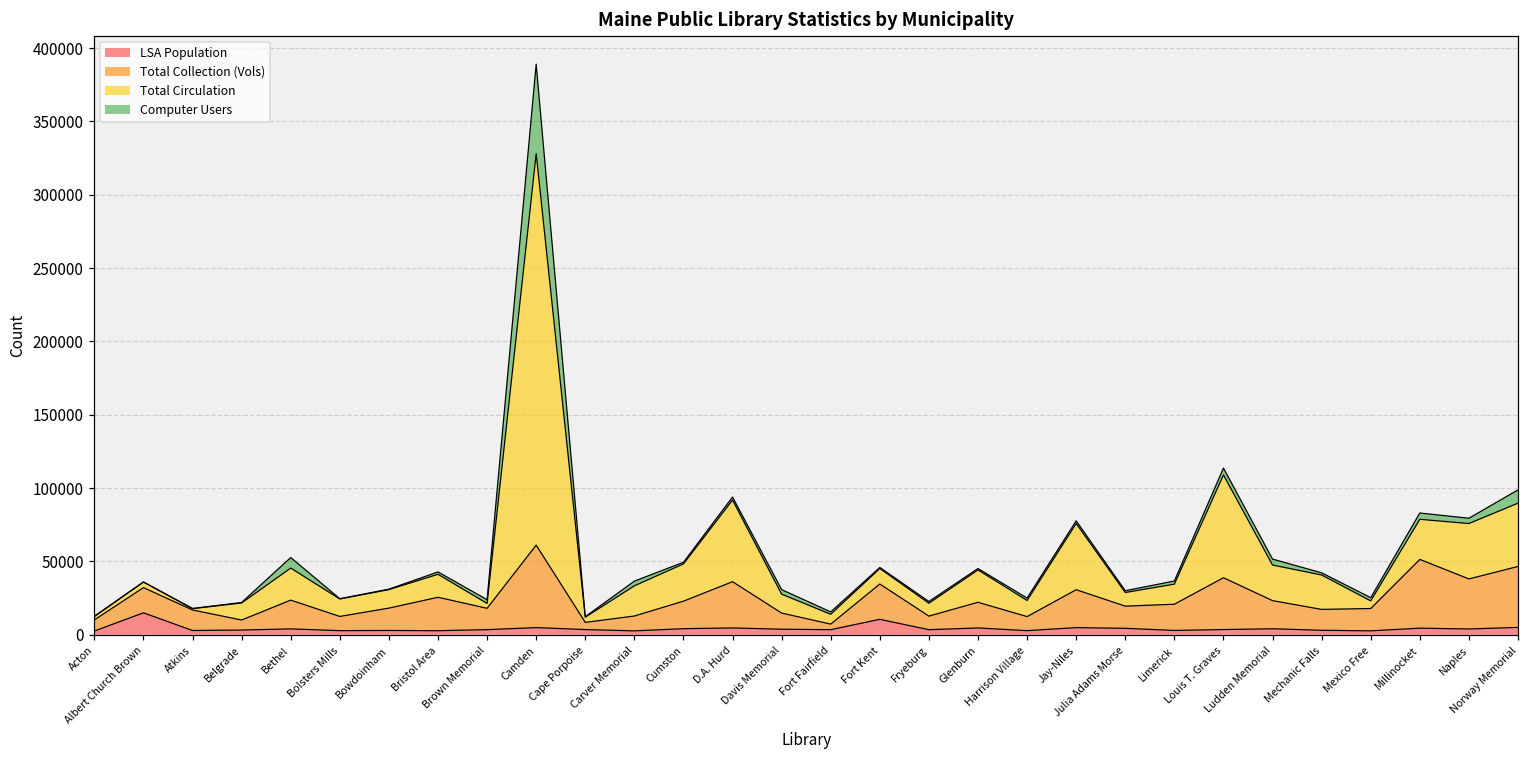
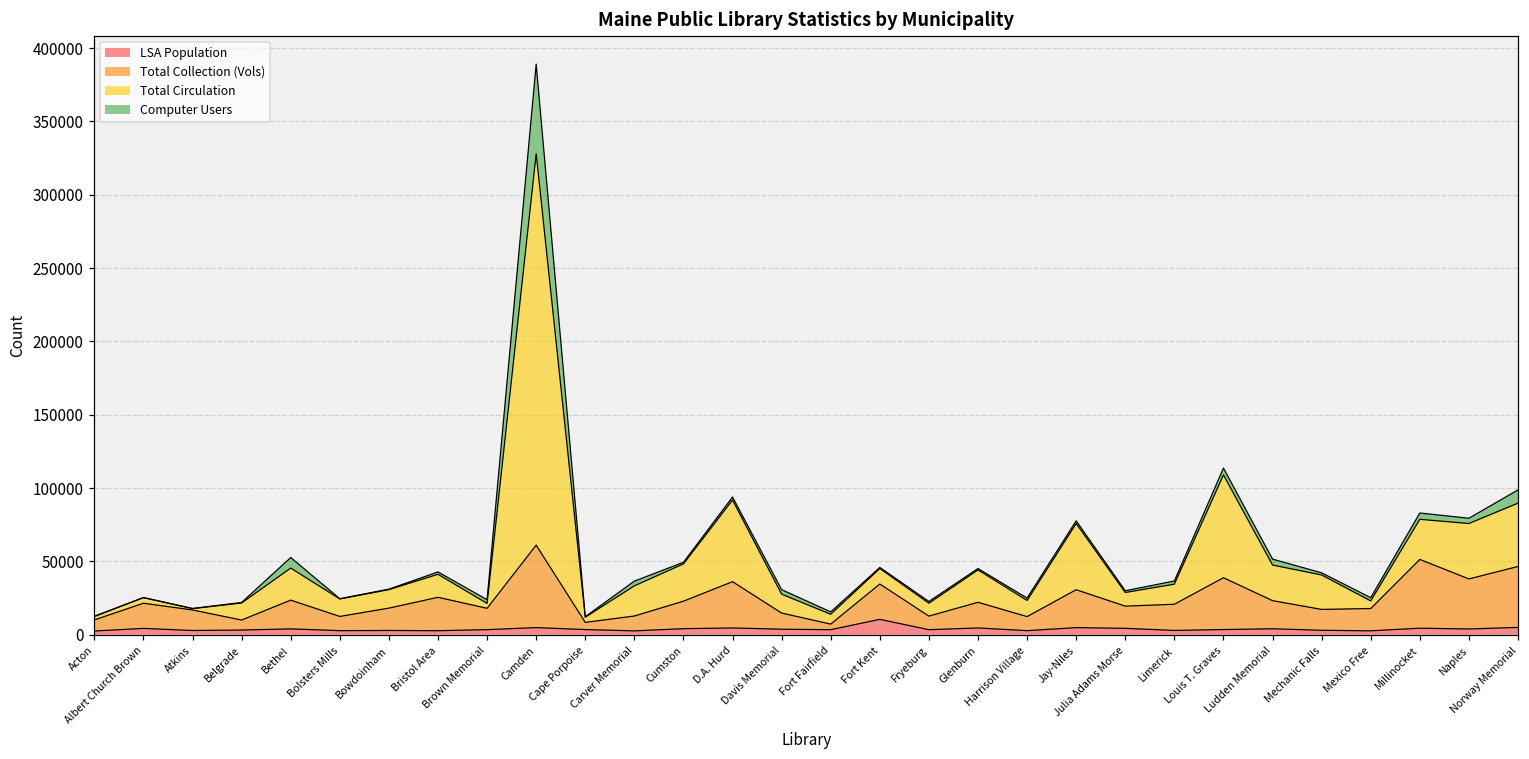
  {
    "LSA Population": {
      "Acton": 3000,
-     "Albert Church Brown": 15000,
+     "Albert Church Brown": 4000,
      "Atkins": 3000,
      "Belgrade": 3000,
      "Bethel": 4000,
      "Bolsters Mills": 3000,
      "Bowdoinham": 3000,
      "Bristol Area": 3000,
      "Brown Memorial": 3000,
      "Camden": 5000,
      "Cape Porpoise": 4000,
      "Carver Memorial": 3000,
      "Cumston": 4000,
      "D.A. Hurd": 5000,
      "Davis Memorial": 4000,
      "Fort Fairfield": 3000,
      "Fort Kent": 10000,
      "Fryeburg": 3000,
      "Glenburn": 5000,
      "Harrison Village": 3000,
      "Jay-Niles": 5000,
      "Julia Adams Morse": 4000,
      "Limerick": 3000,
      "Louis T. Graves": 4000,
      "Ludden Memorial": 4000,
      "Mechanic Falls": 3000,
      "Mexico Free": 3000,
      "Millinocket": 4000,
      "Naples": 4000,
      "Norway Memorial": 5000
    },
    "Total Collection (Vols)": {
      "Acton": 8000,
      "Albert Church Brown": 17000,
      "Belgrade": 7000,
      "Bethel": 20000,
      "Bolsters Mills": 10000,
      "Bowdoinham": 15000,
      "Bristol Area": 23000,
      "Brown Memorial": 15000,
      "Camden": 56000,
      "Cape Porpoise": 5000,
      "Carver Memorial": 10000,
      "Cumston": 19000,
      "D.A. Hurd": 32000,
      "Davis Memorial": 11000,
      "Fort Fairfield": 4000,
      "Fort Kent": 24000,
      "Fryeburg": 9000,
      "Glenburn": 18000,
      "Harrison Village": 10000,
      "Jay-Niles": 26000,
      "Julia Adams Morse": 15000,
      "Limerick": 18000,
      "Louis T. Graves": 35000,
      "Ludden Memorial": 19000,
      "Mechanic Falls": 14000,
      "Mexico Free": 15000,
      "Millinocket": 47000,
      "Naples": 34000,
      "Norway Memorial": 42000
    },
    "Total Circulation": {
      "Bethel": 22000,
      "Brown Memorial": 3000,
      "Camden": 267000,
      "Carver Memorial": 21000,
      "D.A. Hurd": 56000,
      "Davis Memorial": 13000,
      "Limerick": 14000,
      "Louis T. Graves": 70000,
      "Ludden Memorial": 24000,
      "Mexico Free": 5000,
      "Millinocket": 27000,
      "Naples": 38000,
      "Norway Memorial": 43000
    },
    "Computer Users": {
      "Bethel": 7000,
      "Brown Memorial": 3000,
      "Camden": 61000,
      "Carver Memorial": 3000,
      "D.A. Hurd": 2000,
      "Davis Memorial": 3000,
      "Limerick": 2000,
      "Louis T. Graves": 5000,
      "Ludden Memorial": 4000,
      "Mexico Free": 2000,
      "Millinocket": 4000,
      "Naples": 4000,
      "Norway Memorial": 9000
    }
  }
